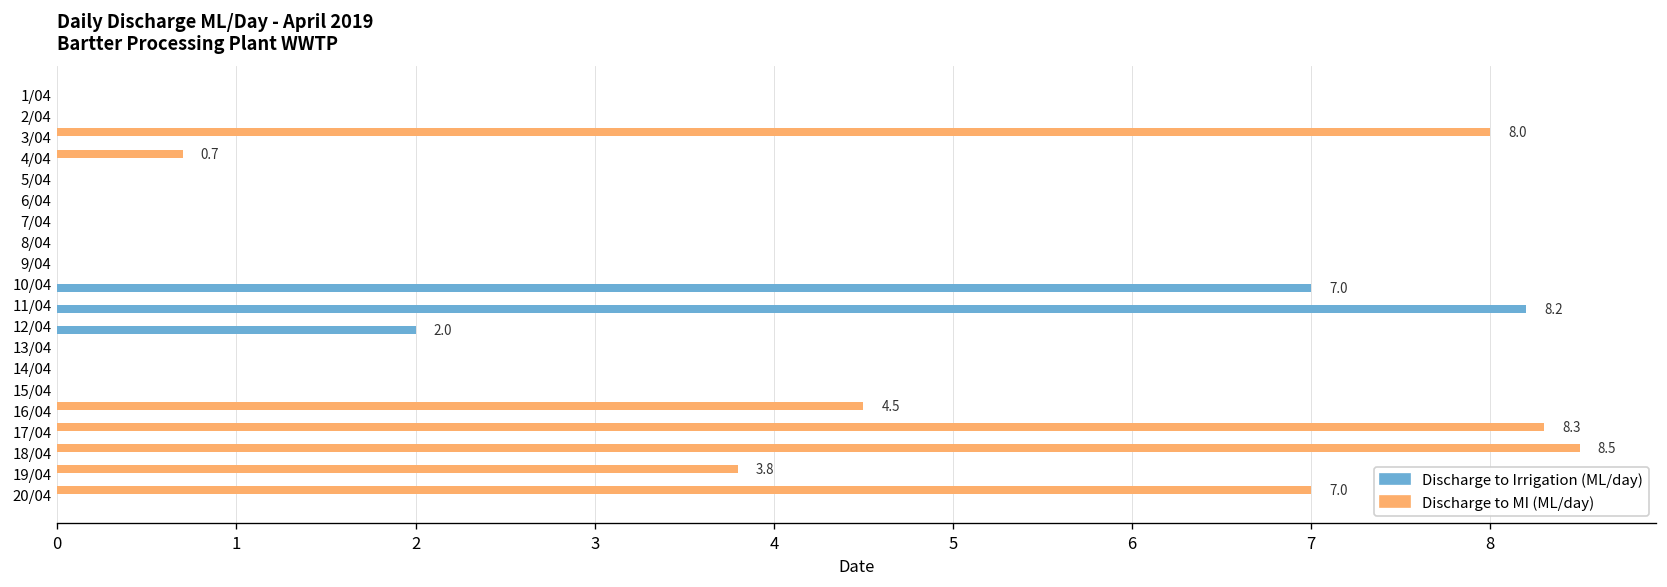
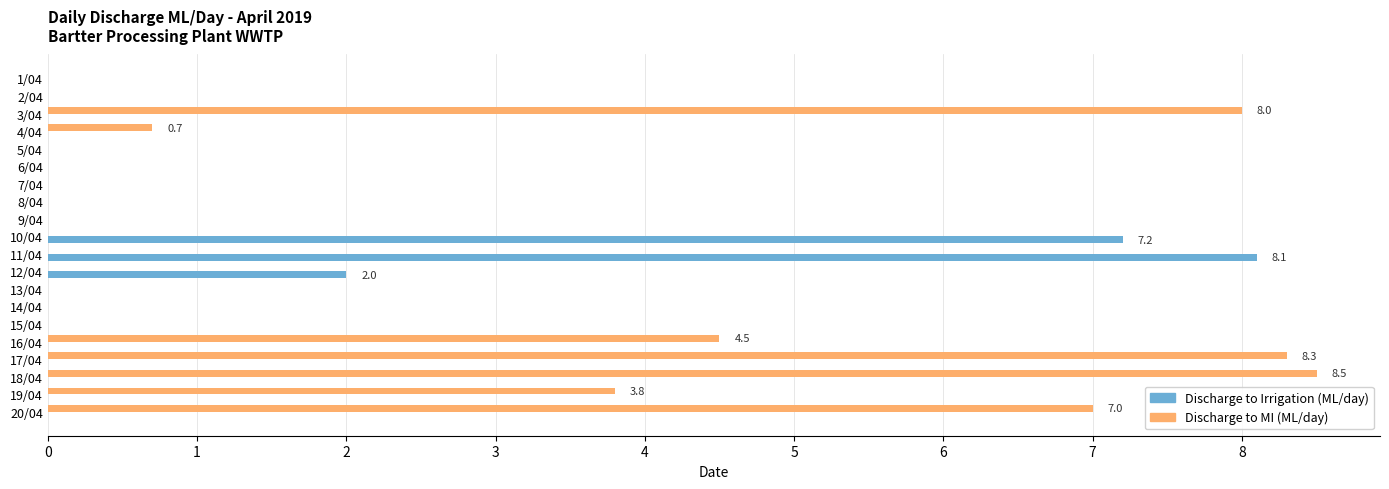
  {
    "Discharge to Irrigation (ML/day)": {
-     "10/04": 7.0,
-     "11/04": 8.2,
+     "10/04": 7.2,
+     "11/04": 8.1,
      "12/04": 2.0
    },
    "Discharge to MI (ML/day)": {
      "3/04": 8.0,
      "4/04": 0.7,
      "16/04": 4.5,
      "17/04": 8.3,
      "18/04": 8.5,
      "19/04": 3.8,
      "20/04": 7.0
    }
  }
